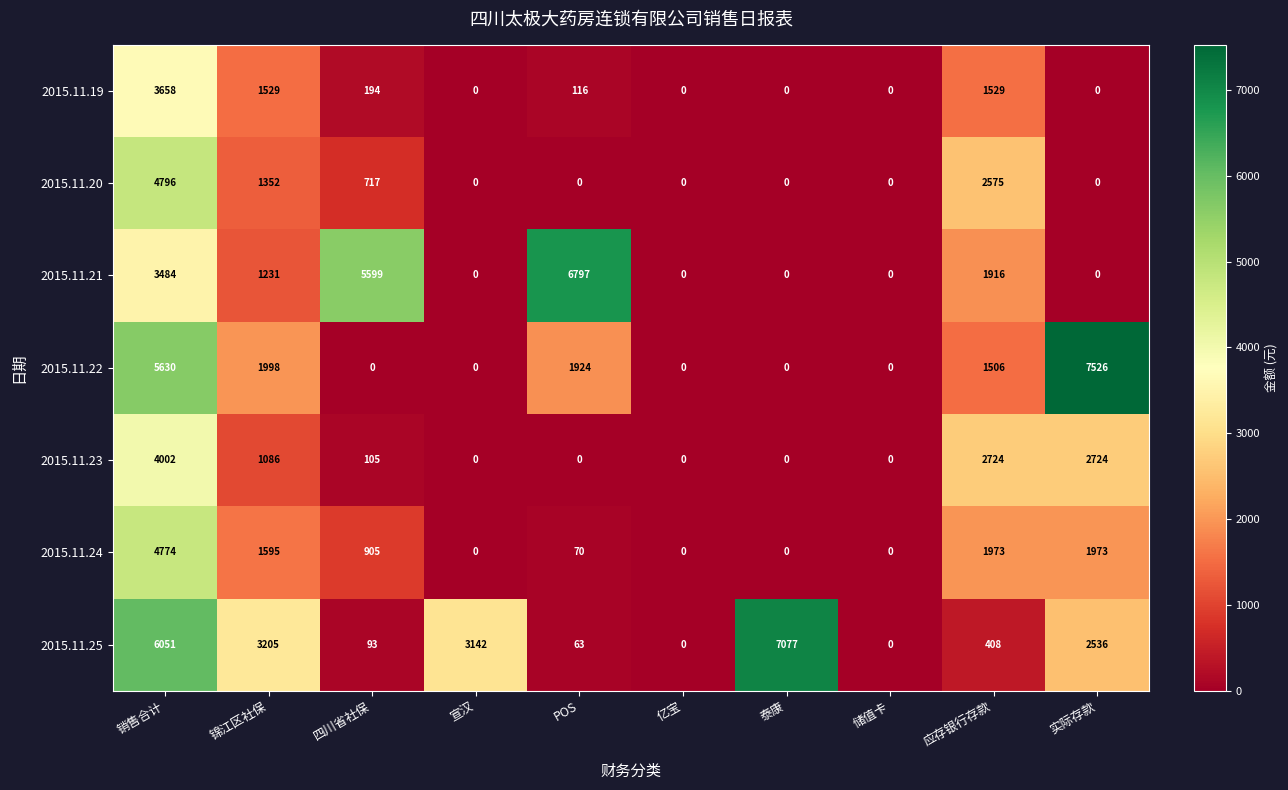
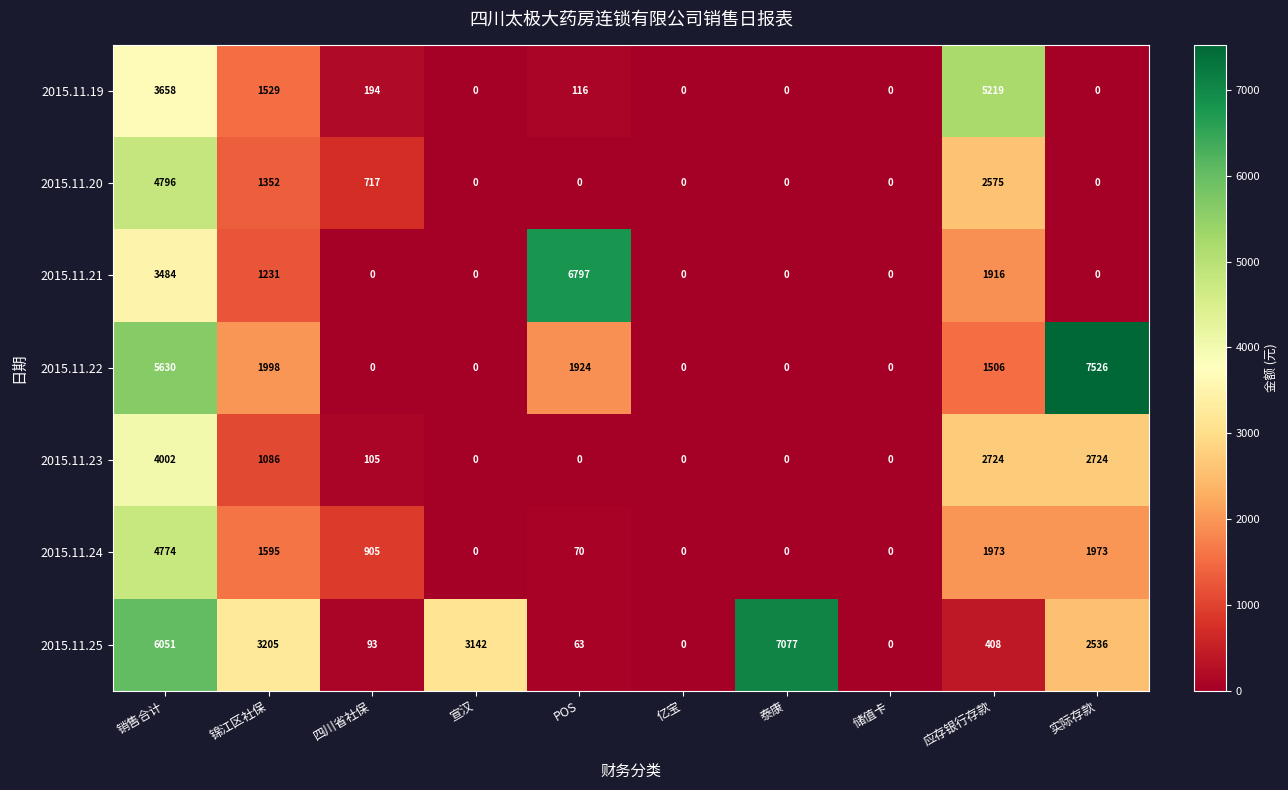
  {
    "2015.11.19": {
      "销售合计": 3658,
      "锦江区社保": 1529,
      "四川省社保": 194,
      "宣汉": 0,
      "POS": 116,
      "亿宝": 0,
      "泰康": 0,
      "储值卡": 0,
-     "应存银行存款": 1529,
+     "应存银行存款": 5219,
      "实际存款": 0
    },
    "2015.11.20": {
      "销售合计": 4796,
      "锦江区社保": 1352,
      "四川省社保": 717,
      "宣汉": 0,
      "POS": 0,
      "亿宝": 0,
      "泰康": 0,
      "储值卡": 0,
      "应存银行存款": 2575,
      "实际存款": 0
    },
    "2015.11.21": {
      "销售合计": 3484,
      "锦江区社保": 1231,
-     "四川省社保": 5599,
+     "四川省社保": 0,
      "宣汉": 0,
      "POS": 6797,
      "亿宝": 0,
      "泰康": 0,
      "储值卡": 0,
      "应存银行存款": 1916,
      "实际存款": 0
    },
    "2015.11.22": {
      "销售合计": 5630,
      "锦江区社保": 1998,
      "四川省社保": 0,
      "宣汉": 0,
      "POS": 1924,
      "亿宝": 0,
      "泰康": 0,
      "储值卡": 0,
      "应存银行存款": 1506,
      "实际存款": 7526
    },
    "2015.11.23": {
      "销售合计": 4002,
      "锦江区社保": 1086,
      "四川省社保": 105,
      "宣汉": 0,
      "POS": 0,
      "亿宝": 0,
      "泰康": 0,
      "储值卡": 0,
      "应存银行存款": 2724,
      "实际存款": 2724
    },
    "2015.11.24": {
      "销售合计": 4774,
      "锦江区社保": 1595,
      "四川省社保": 905,
      "宣汉": 0,
      "POS": 70,
      "亿宝": 0,
      "泰康": 0,
      "储值卡": 0,
      "应存银行存款": 1973,
      "实际存款": 1973
    },
    "2015.11.25": {
      "销售合计": 6051,
      "锦江区社保": 3205,
      "四川省社保": 93,
      "宣汉": 3142,
      "POS": 63,
      "亿宝": 0,
      "泰康": 7077,
      "储值卡": 0,
      "应存银行存款": 408,
      "实际存款": 2536
    }
  }
